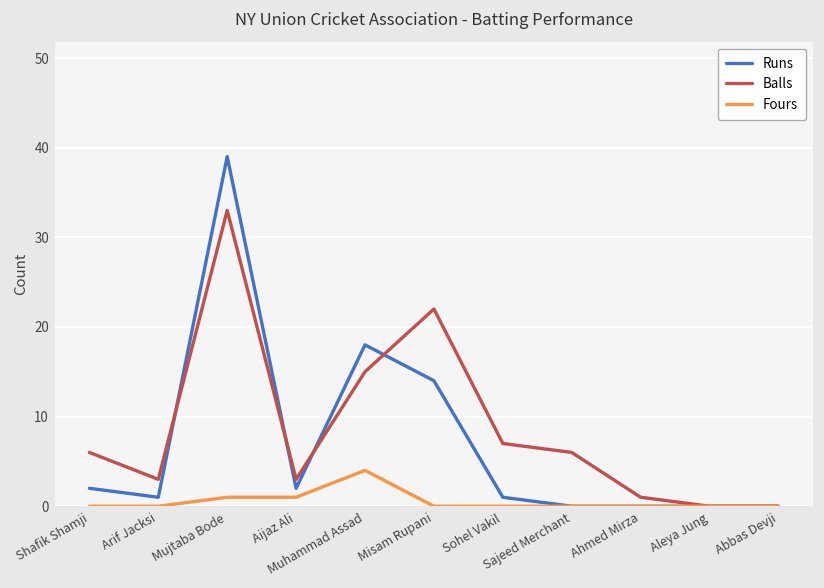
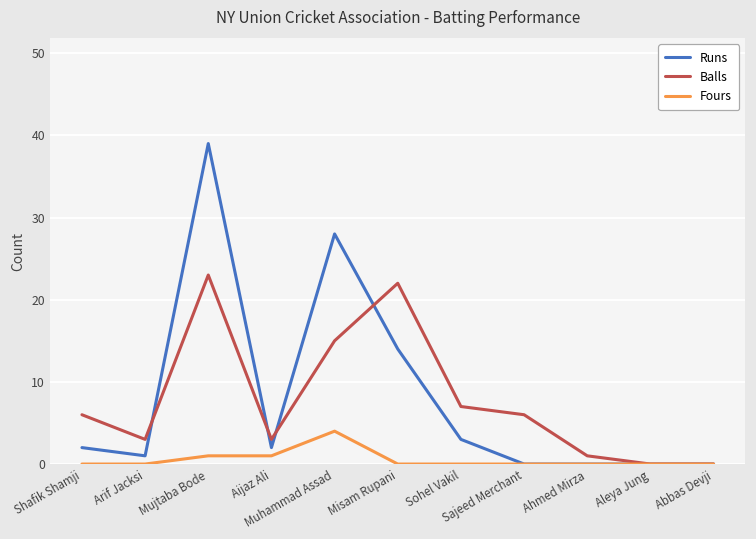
  {
    "Runs": {
      "Shafik Shamji": 2,
      "Arif Jacksi": 1,
      "Mujtaba Bode": 39,
      "Aijaz Ali": 2,
-     "Muhammad Assad": 18,
+     "Muhammad Assad": 28,
      "Misam Rupani": 14,
-     "Sohel Vakil": 1
+     "Sohel Vakil": 3
    },
    "Balls": {
      "Shafik Shamji": 6,
      "Arif Jacksi": 3,
-     "Mujtaba Bode": 33,
+     "Mujtaba Bode": 23,
      "Aijaz Ali": 3,
      "Muhammad Assad": 15,
      "Misam Rupani": 22,
      "Sohel Vakil": 7,
      "Sajeed Merchant": 6,
      "Ahmed Mirza": 1
    },
    "Fours": {
      "Shafik Shamji": 0,
      "Arif Jacksi": 0,
      "Mujtaba Bode": 1,
      "Aijaz Ali": 1,
      "Muhammad Assad": 4,
      "Misam Rupani": 0,
      "Sohel Vakil": 0
    }
  }
